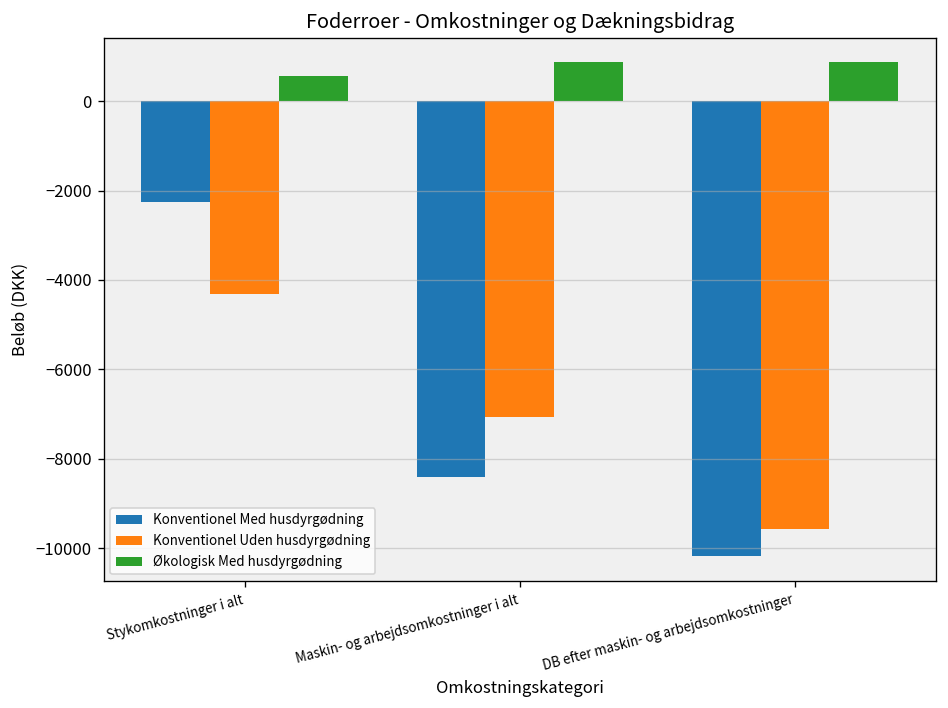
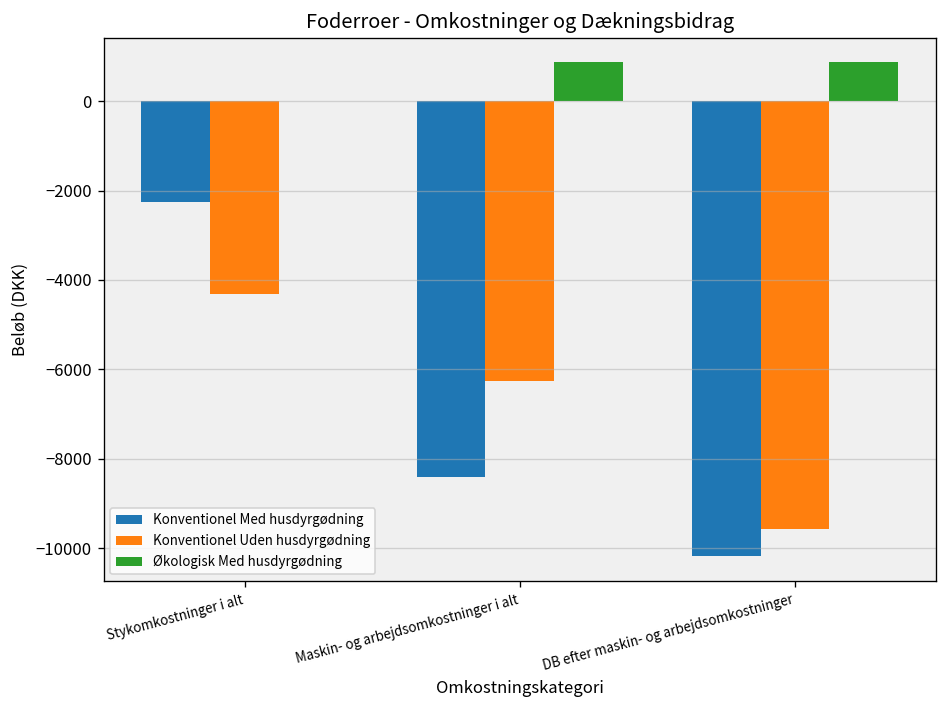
  {
    "Konventionel Med husdyrgødning": {
      "Stykomkostninger i alt": -2200,
      "Maskin- og arbejdsomkostninger i alt": -8400,
      "DB efter maskin- og arbejdsomkostninger": -10200
    },
    "Konventionel Uden husdyrgødning": {
      "Stykomkostninger i alt": -4300,
-     "Maskin- og arbejdsomkostninger i alt": -7100,
+     "Maskin- og arbejdsomkostninger i alt": -6300,
      "DB efter maskin- og arbejdsomkostninger": -9600
    },
    "Økologisk Med husdyrgødning": {
-     "Stykomkostninger i alt": 600,
+     "Stykomkostninger i alt": 0,
      "Maskin- og arbejdsomkostninger i alt": 900,
      "DB efter maskin- og arbejdsomkostninger": 900
    }
  }
